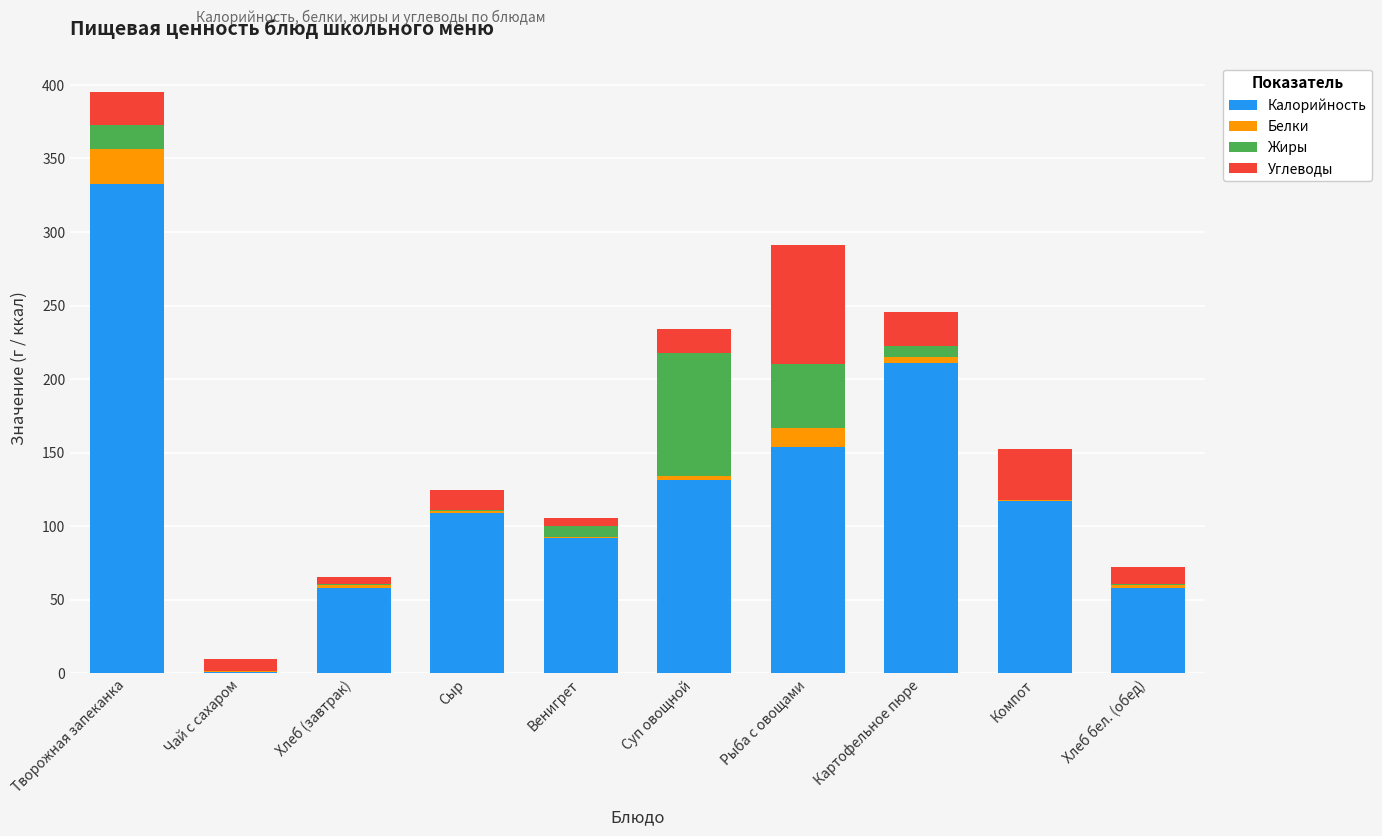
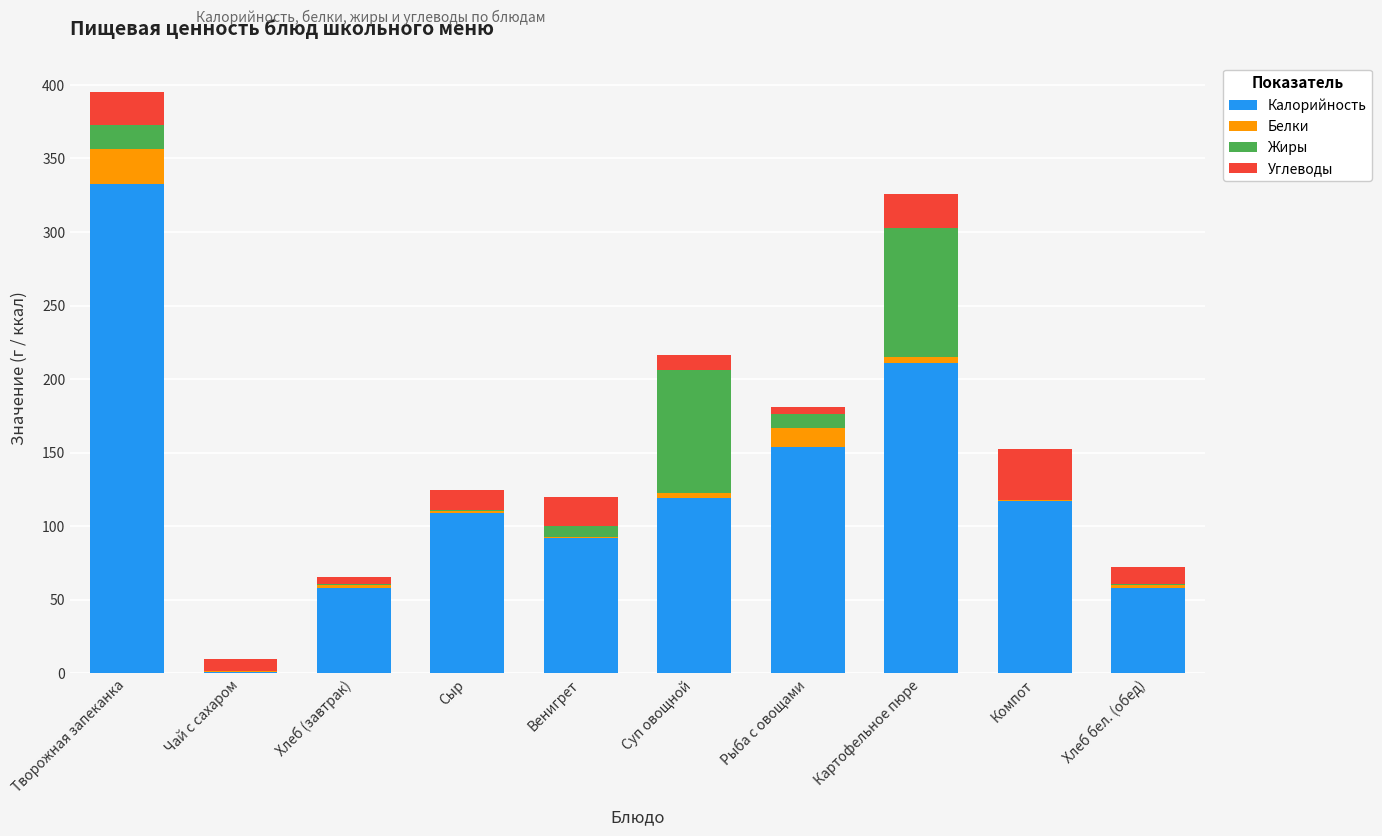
  {
    "Калорийность": {
      "Творожная запеканка": 332,
      "Хлеб (завтрак)": 58,
      "Сыр": 109,
      "Венигрет": 92,
-     "Суп овощной": 131,
+     "Суп овощной": 120,
      "Рыба с овощами": 154,
      "Картофельное пюре": 211,
      "Компот": 117,
      "Хлеб бел. (обед)": 58
    },
    "Белки": {
      "Творожная запеканка": 24,
      "Хлеб (завтрак)": 2,
      "Суп овощной": 3,
      "Рыба с овощами": 13,
      "Картофельное пюре": 4,
      "Хлеб бел. (обед)": 2
    },
    "Жиры": {
      "Творожная запеканка": 16,
      "Чай с сахаром": 0,
      "Венигрет": 7,
      "Суп овощной": 84,
-     "Рыба с овощами": 43,
-     "Картофельное пюре": 8,
+     "Рыба с овощами": 9,
+     "Картофельное пюре": 88,
      "Компот": 0
    },
    "Углеводы": {
      "Творожная запеканка": 23,
      "Чай с сахаром": 9,
      "Хлеб (завтрак)": 5,
      "Сыр": 14,
-     "Венигрет": 6,
-     "Суп овощной": 17,
-     "Рыба с овощами": 81,
+     "Венигрет": 20,
+     "Суп овощной": 10,
+     "Рыба с овощами": 5,
      "Картофельное пюре": 23,
      "Компот": 35,
      "Хлеб бел. (обед)": 12
    }
  }
